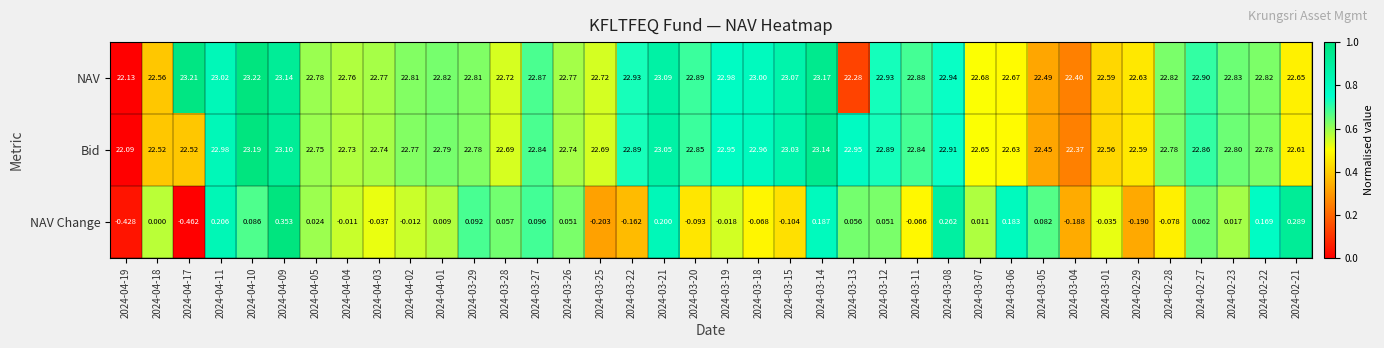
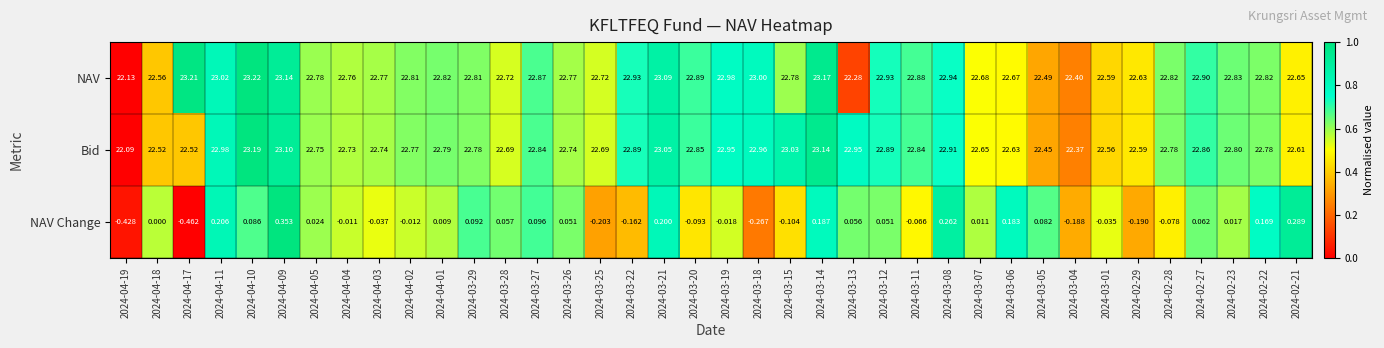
  {
    "NAV": {
      "2024-04-19": 22.13,
      "2024-04-18": 22.56,
      "2024-04-17": 23.21,
      "2024-04-11": 23.02,
      "2024-04-10": 23.22,
      "2024-04-09": 23.14,
      "2024-04-05": 22.78,
      "2024-04-04": 22.76,
      "2024-04-03": 22.77,
      "2024-04-02": 22.81,
      "2024-04-01": 22.82,
      "2024-03-29": 22.81,
      "2024-03-28": 22.72,
      "2024-03-27": 22.87,
      "2024-03-26": 22.77,
      "2024-03-25": 22.72,
      "2024-03-22": 22.93,
      "2024-03-21": 23.09,
      "2024-03-20": 22.89,
      "2024-03-19": 22.98,
      "2024-03-18": 23.00,
-     "2024-03-15": 23.07,
+     "2024-03-15": 22.78,
      "2024-03-14": 23.17,
      "2024-03-13": 22.28,
      "2024-03-12": 22.93,
      "2024-03-11": 22.88,
      "2024-03-08": 22.94,
      "2024-03-07": 22.68,
      "2024-03-06": 22.67,
      "2024-03-05": 22.49,
      "2024-03-04": 22.40,
      "2024-03-01": 22.59,
      "2024-02-29": 22.63,
      "2024-02-28": 22.82,
      "2024-02-27": 22.90,
      "2024-02-23": 22.83,
      "2024-02-22": 22.82,
      "2024-02-21": 22.65
    },
    "Bid": {
      "2024-04-19": 22.09,
      "2024-04-18": 22.52,
      "2024-04-17": 22.52,
      "2024-04-11": 22.98,
      "2024-04-10": 23.19,
      "2024-04-09": 23.10,
      "2024-04-05": 22.75,
      "2024-04-04": 22.73,
      "2024-04-03": 22.74,
      "2024-04-02": 22.77,
      "2024-04-01": 22.79,
      "2024-03-29": 22.78,
      "2024-03-28": 22.69,
      "2024-03-27": 22.84,
      "2024-03-26": 22.74,
      "2024-03-25": 22.69,
      "2024-03-22": 22.89,
      "2024-03-21": 23.05,
      "2024-03-20": 22.85,
      "2024-03-19": 22.95,
      "2024-03-18": 22.96,
      "2024-03-15": 23.03,
      "2024-03-14": 23.14,
      "2024-03-13": 22.95,
      "2024-03-12": 22.89,
      "2024-03-11": 22.84,
      "2024-03-08": 22.91,
      "2024-03-07": 22.65,
      "2024-03-06": 22.63,
      "2024-03-05": 22.45,
      "2024-03-04": 22.37,
      "2024-03-01": 22.56,
      "2024-02-29": 22.59,
      "2024-02-28": 22.78,
      "2024-02-27": 22.86,
      "2024-02-23": 22.80,
      "2024-02-22": 22.78,
      "2024-02-21": 22.61
    },
    "NAV Change": {
      "2024-04-19": -0.428,
      "2024-04-18": 0.000,
      "2024-04-17": -0.462,
      "2024-04-11": 0.206,
      "2024-04-10": 0.086,
      "2024-04-09": 0.353,
      "2024-04-05": 0.024,
      "2024-04-04": -0.011,
      "2024-04-03": -0.037,
      "2024-04-02": -0.012,
      "2024-04-01": 0.009,
      "2024-03-29": 0.092,
      "2024-03-28": 0.057,
      "2024-03-27": 0.096,
      "2024-03-26": 0.051,
      "2024-03-25": -0.203,
      "2024-03-22": -0.162,
      "2024-03-21": 0.200,
      "2024-03-20": -0.093,
      "2024-03-19": -0.018,
-     "2024-03-18": -0.068,
+     "2024-03-18": -0.267,
      "2024-03-15": -0.104,
      "2024-03-14": 0.187,
      "2024-03-13": 0.056,
      "2024-03-12": 0.051,
      "2024-03-11": -0.066,
      "2024-03-08": 0.262,
      "2024-03-07": 0.011,
      "2024-03-06": 0.183,
      "2024-03-05": 0.082,
      "2024-03-04": -0.188,
      "2024-03-01": -0.035,
      "2024-02-29": -0.190,
      "2024-02-28": -0.078,
      "2024-02-27": 0.062,
      "2024-02-23": 0.017,
      "2024-02-22": 0.169,
      "2024-02-21": 0.289
    }
  }
